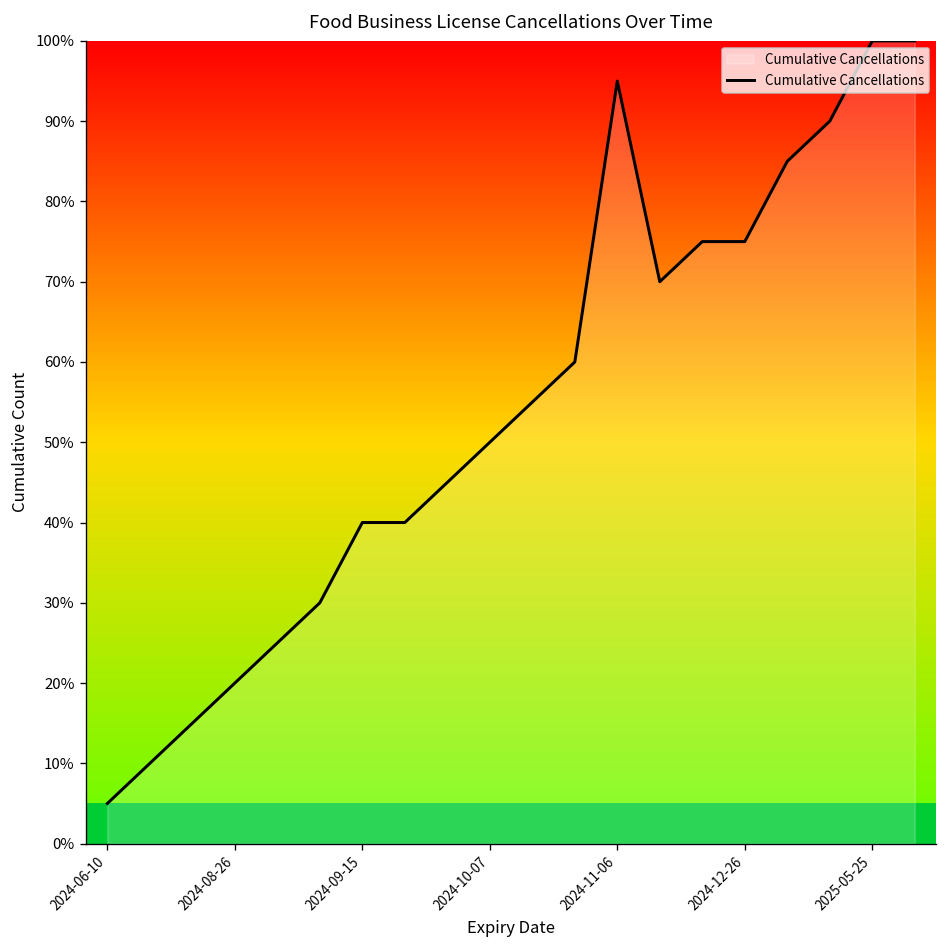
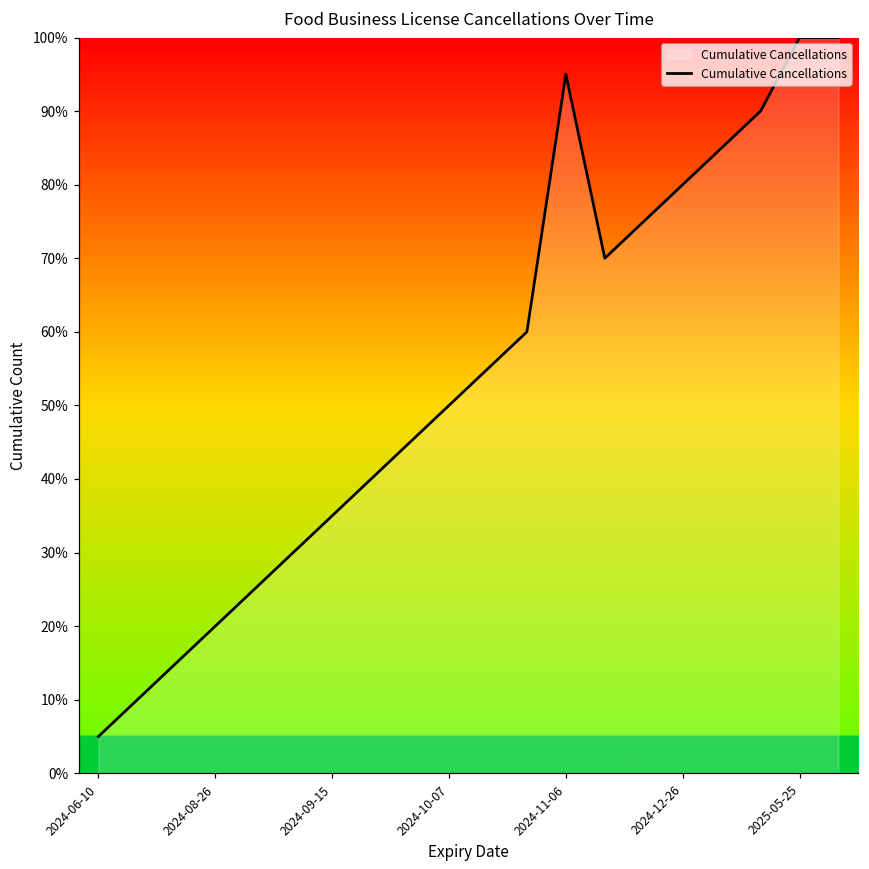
  {
    "2024-06-10": "5%",
    "2024-08-26": "20%",
-   "2024-09-15": "40%",
+   "2024-09-15": "35%",
    "2024-10-07": "50%",
    "2024-11-06": "95%",
-   "2024-12-26": "75%",
+   "2024-12-26": "80%",
    "2025-05-25": "100%"
  }
